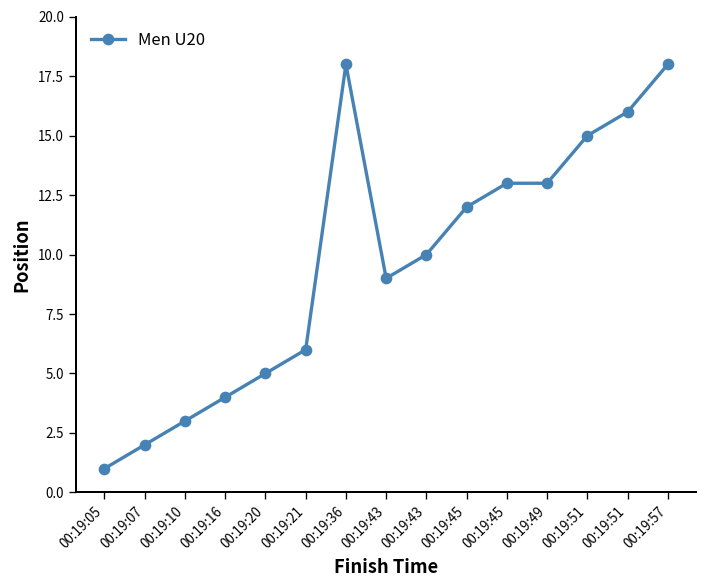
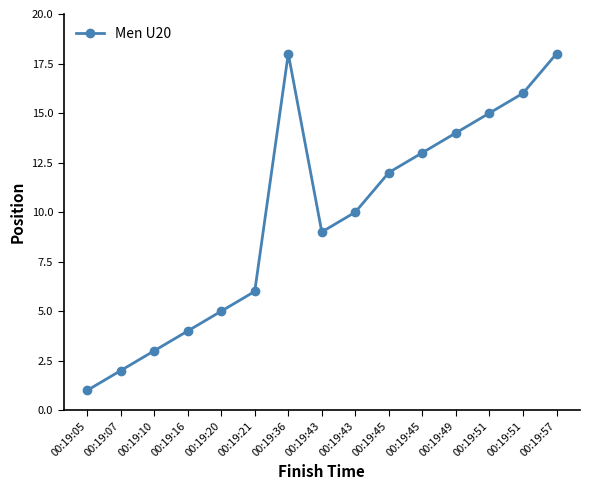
  {
    "00:19:05": 1,
    "00:19:07": 2,
    "00:19:10": 3,
    "00:19:16": 4,
    "00:19:20": 5,
    "00:19:21": 6,
    "00:19:36": 18,
-   "00:19:49": 13,
+   "00:19:49": 14,
    "00:19:57": 18
  }
